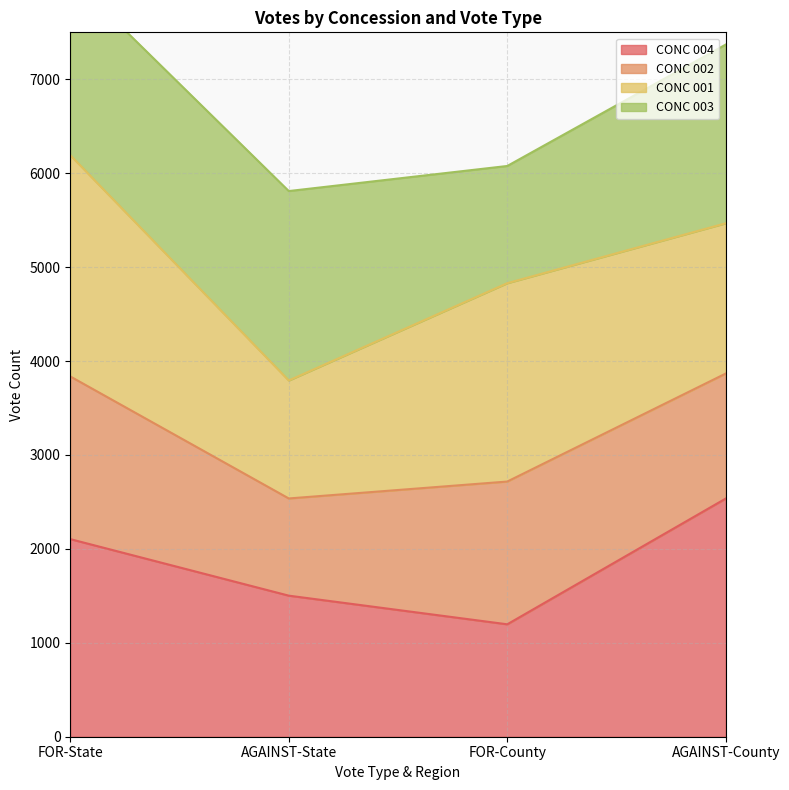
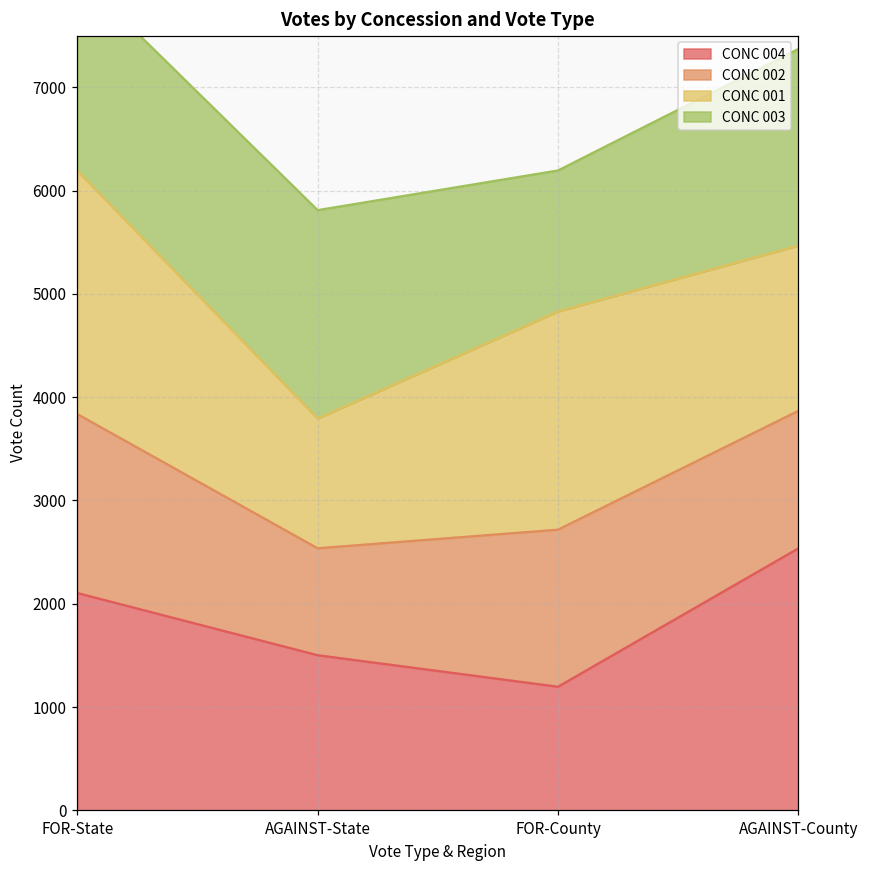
  {
    "CONC 003": {
      "AGAINST-State": 2000,
-     "FOR-County": 1200,
+     "FOR-County": 1400,
      "AGAINST-County": 1900
    }
  }
